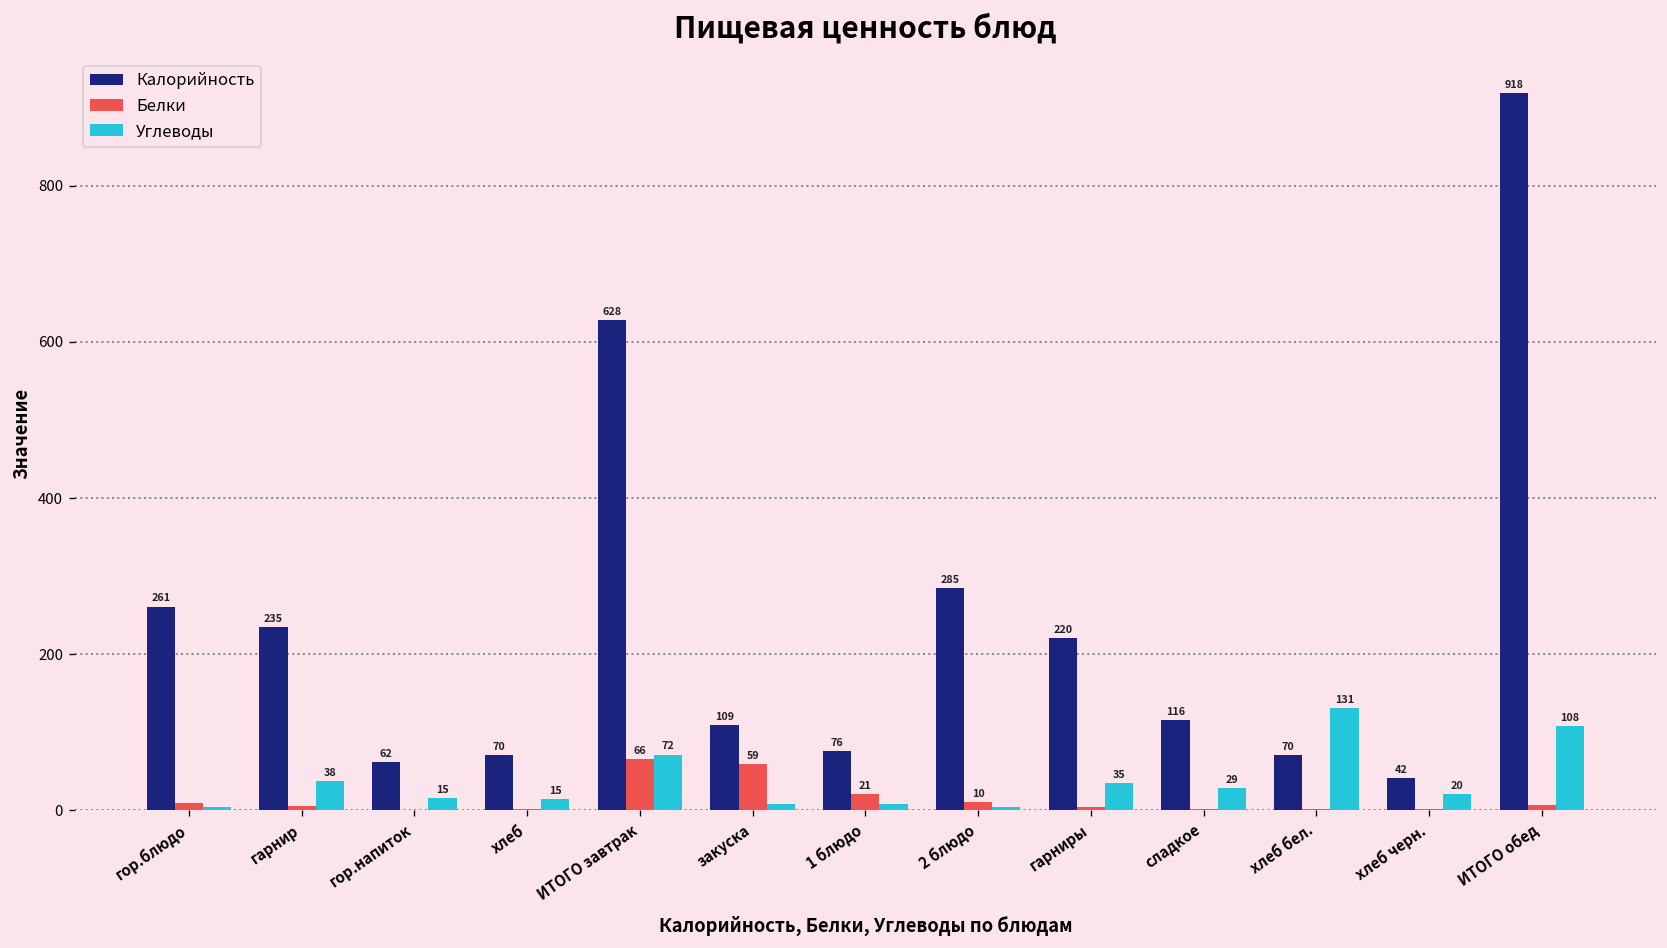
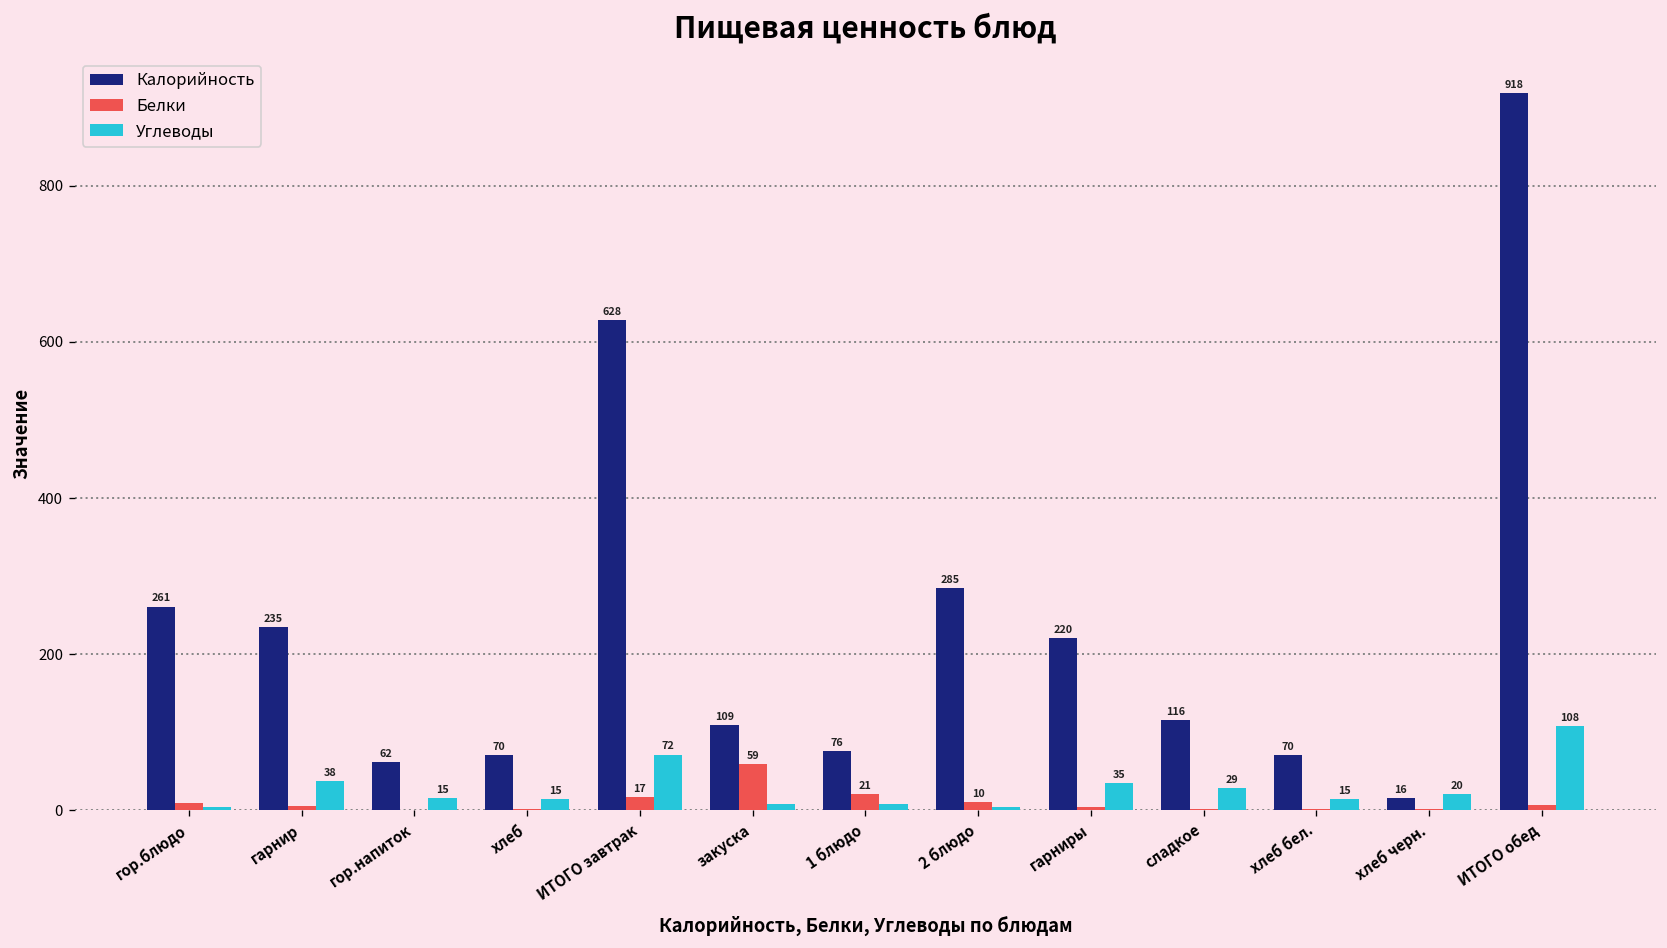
  {
    "Калорийность": {
      "гор.блюдо": 261,
      "гарнир": 235,
      "гор.напиток": 62,
      "хлеб": 70,
      "ИТОГО завтрак": 628,
      "закуска": 109,
      "1 блюдо": 76,
      "2 блюдо": 285,
      "гарниры": 220,
      "сладкое": 116,
      "хлеб бел.": 70,
-     "хлеб черн.": 42,
+     "хлеб черн.": 16,
      "ИТОГО обед": 918
    },
    "Белки": {
-     "ИТОГО завтрак": 66,
+     "ИТОГО завтрак": 17,
      "закуска": 59,
      "1 блюдо": 21,
      "2 блюдо": 10
    },
    "Углеводы": {
      "гарнир": 38,
      "гор.напиток": 15,
      "хлеб": 15,
      "ИТОГО завтрак": 72,
      "гарниры": 35,
      "сладкое": 29,
-     "хлеб бел.": 131,
+     "хлеб бел.": 15,
      "хлеб черн.": 20,
      "ИТОГО обед": 108
    }
  }
